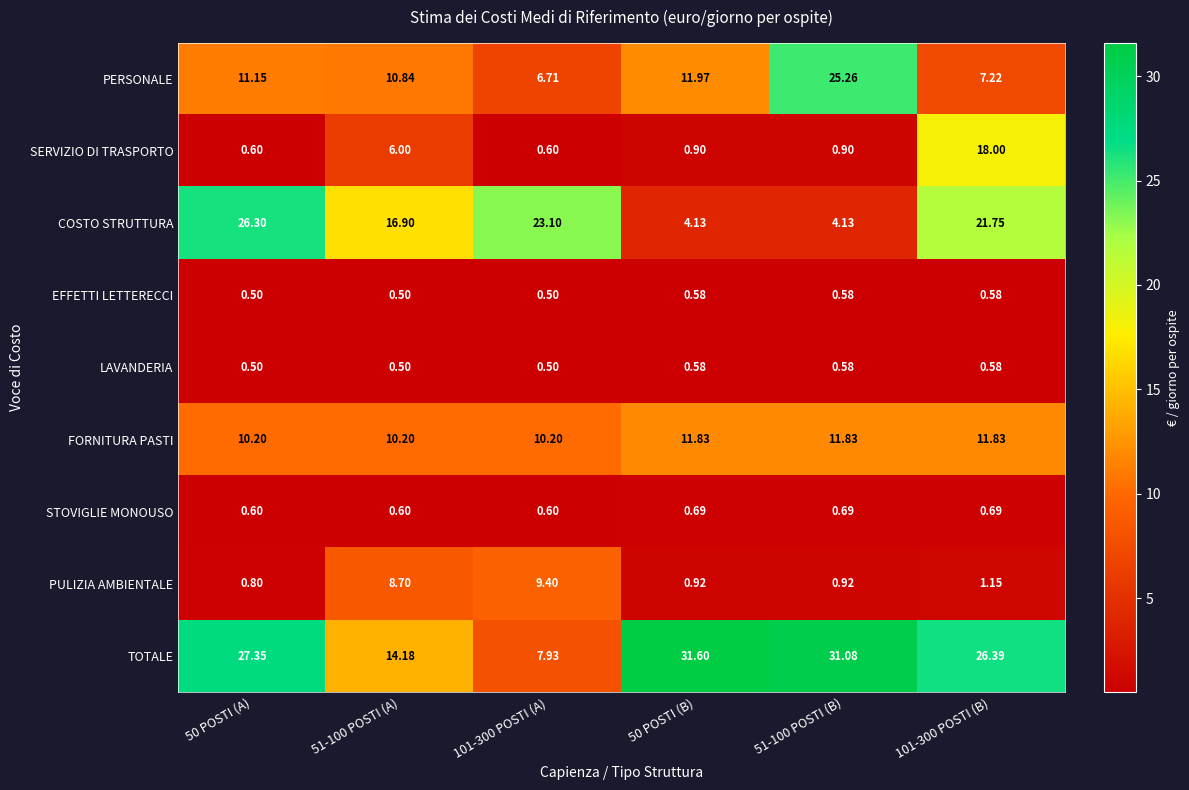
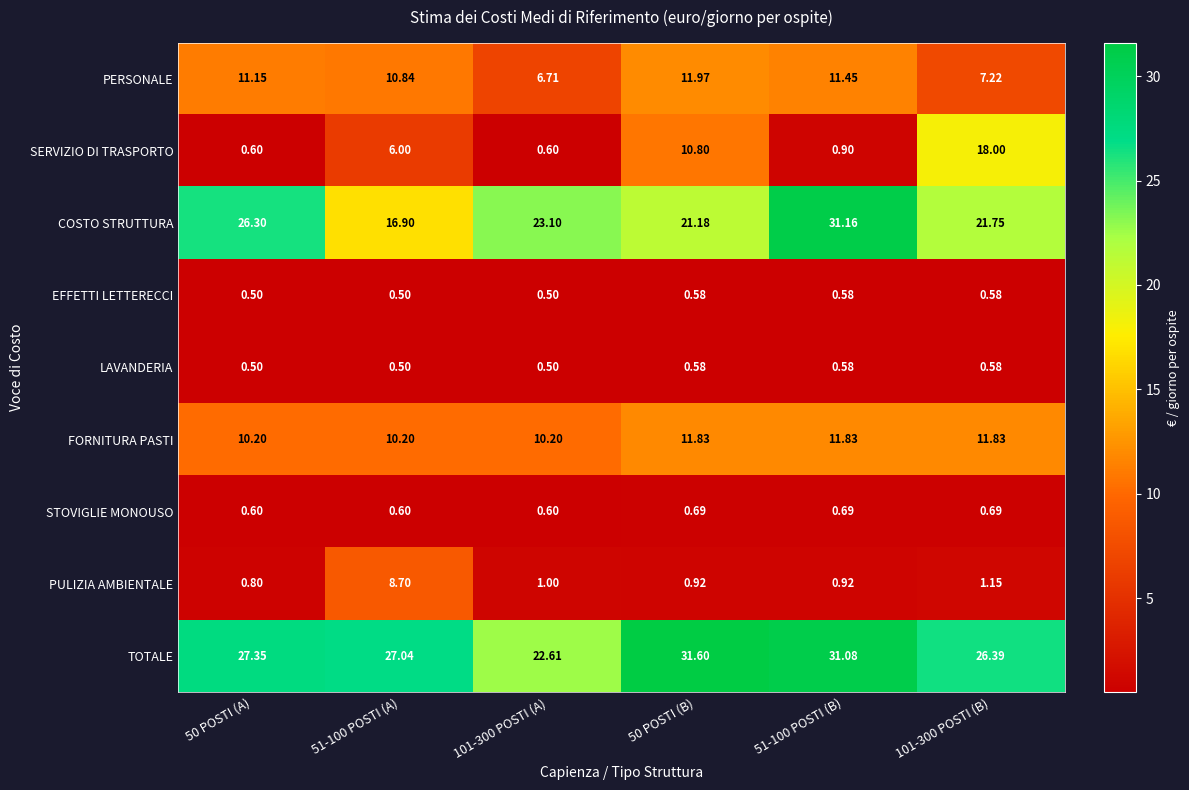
  {
    "PERSONALE": {
      "50 POSTI (A)": 11.15,
      "51-100 POSTI (A)": 10.84,
      "101-300 POSTI (A)": 6.71,
      "50 POSTI (B)": 11.97,
-     "51-100 POSTI (B)": 25.26,
+     "51-100 POSTI (B)": 11.45,
      "101-300 POSTI (B)": 7.22
    },
    "SERVIZIO DI TRASPORTO": {
      "50 POSTI (A)": 0.60,
      "51-100 POSTI (A)": 6.00,
      "101-300 POSTI (A)": 0.60,
-     "50 POSTI (B)": 0.90,
+     "50 POSTI (B)": 10.80,
      "51-100 POSTI (B)": 0.90,
      "101-300 POSTI (B)": 18.00
    },
    "COSTO STRUTTURA": {
      "50 POSTI (A)": 26.30,
      "51-100 POSTI (A)": 16.90,
      "101-300 POSTI (A)": 23.10,
-     "50 POSTI (B)": 4.13,
-     "51-100 POSTI (B)": 4.13,
+     "50 POSTI (B)": 21.18,
+     "51-100 POSTI (B)": 31.16,
      "101-300 POSTI (B)": 21.75
    },
    "EFFETTI LETTERECCI": {
      "50 POSTI (A)": 0.50,
      "51-100 POSTI (A)": 0.50,
      "101-300 POSTI (A)": 0.50,
      "50 POSTI (B)": 0.58,
      "51-100 POSTI (B)": 0.58,
      "101-300 POSTI (B)": 0.58
    },
    "LAVANDERIA": {
      "50 POSTI (A)": 0.50,
      "51-100 POSTI (A)": 0.50,
      "101-300 POSTI (A)": 0.50,
      "50 POSTI (B)": 0.58,
      "51-100 POSTI (B)": 0.58,
      "101-300 POSTI (B)": 0.58
    },
    "FORNITURA PASTI": {
      "50 POSTI (A)": 10.20,
      "51-100 POSTI (A)": 10.20,
      "101-300 POSTI (A)": 10.20,
      "50 POSTI (B)": 11.83,
      "51-100 POSTI (B)": 11.83,
      "101-300 POSTI (B)": 11.83
    },
    "STOVIGLIE MONOUSO": {
      "50 POSTI (A)": 0.60,
      "51-100 POSTI (A)": 0.60,
      "101-300 POSTI (A)": 0.60,
      "50 POSTI (B)": 0.69,
      "51-100 POSTI (B)": 0.69,
      "101-300 POSTI (B)": 0.69
    },
    "PULIZIA AMBIENTALE": {
      "50 POSTI (A)": 0.80,
      "51-100 POSTI (A)": 8.70,
-     "101-300 POSTI (A)": 9.40,
+     "101-300 POSTI (A)": 1.00,
      "50 POSTI (B)": 0.92,
      "51-100 POSTI (B)": 0.92,
      "101-300 POSTI (B)": 1.15
    },
    "TOTALE": {
      "50 POSTI (A)": 27.35,
-     "51-100 POSTI (A)": 14.18,
-     "101-300 POSTI (A)": 7.93,
+     "51-100 POSTI (A)": 27.04,
+     "101-300 POSTI (A)": 22.61,
      "50 POSTI (B)": 31.60,
      "51-100 POSTI (B)": 31.08,
      "101-300 POSTI (B)": 26.39
    }
  }
